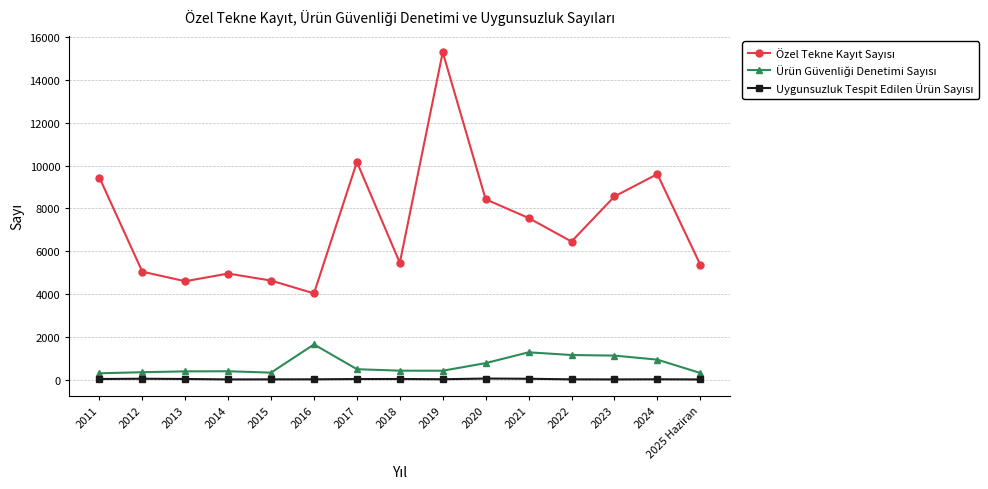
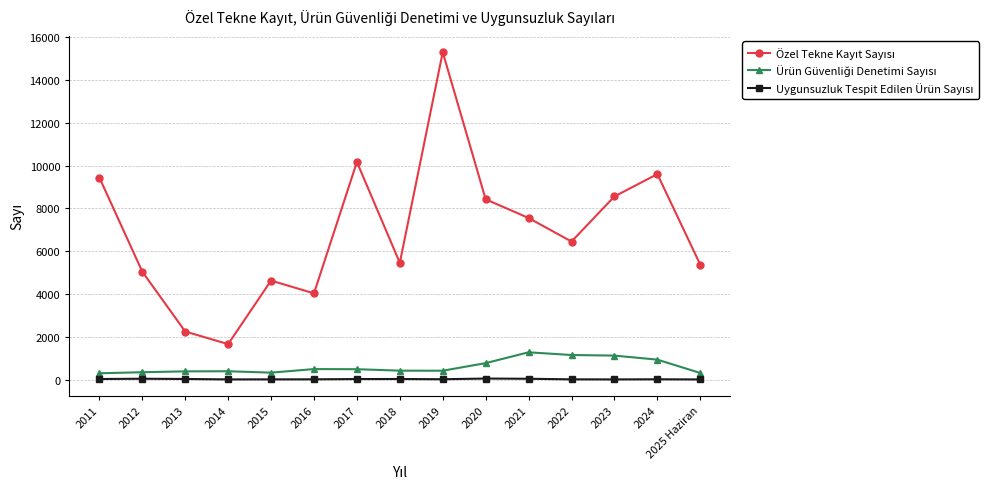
  {
    "Özel Tekne Kayıt Sayısı": {
      "2011": 9400,
      "2012": 5000,
-     "2013": 4600,
-     "2014": 5000,
+     "2013": 2200,
+     "2014": 1700,
      "2015": 4600,
      "2016": 4000,
      "2017": 10200,
      "2018": 5500,
      "2019": 15300,
      "2020": 8400,
      "2021": 7500,
      "2022": 6400,
      "2023": 8600,
      "2024": 9600,
      "2025 Haziran": 5400
    },
    "Ürün Güvenliği Denetimi Sayısı": {
      "2011": 300,
      "2012": 300,
      "2013": 400,
      "2014": 400,
      "2015": 300,
-     "2016": 1600,
+     "2016": 500,
      "2017": 500,
      "2018": 400,
      "2019": 400,
      "2020": 800,
      "2021": 1300,
      "2022": 1100,
      "2023": 1100,
      "2024": 900,
      "2025 Haziran": 300
    },
    "Uygunsuzluk Tespit Edilen Ürün Sayısı": {
      "2011": 0,
      "2012": 0,
      "2013": 0,
      "2014": 0,
      "2015": 0,
      "2016": 0,
      "2017": 0,
      "2018": 0,
      "2019": 0,
      "2020": 0,
      "2021": 0,
      "2022": 0,
      "2023": 0,
      "2024": 0,
      "2025 Haziran": 0
    }
  }
